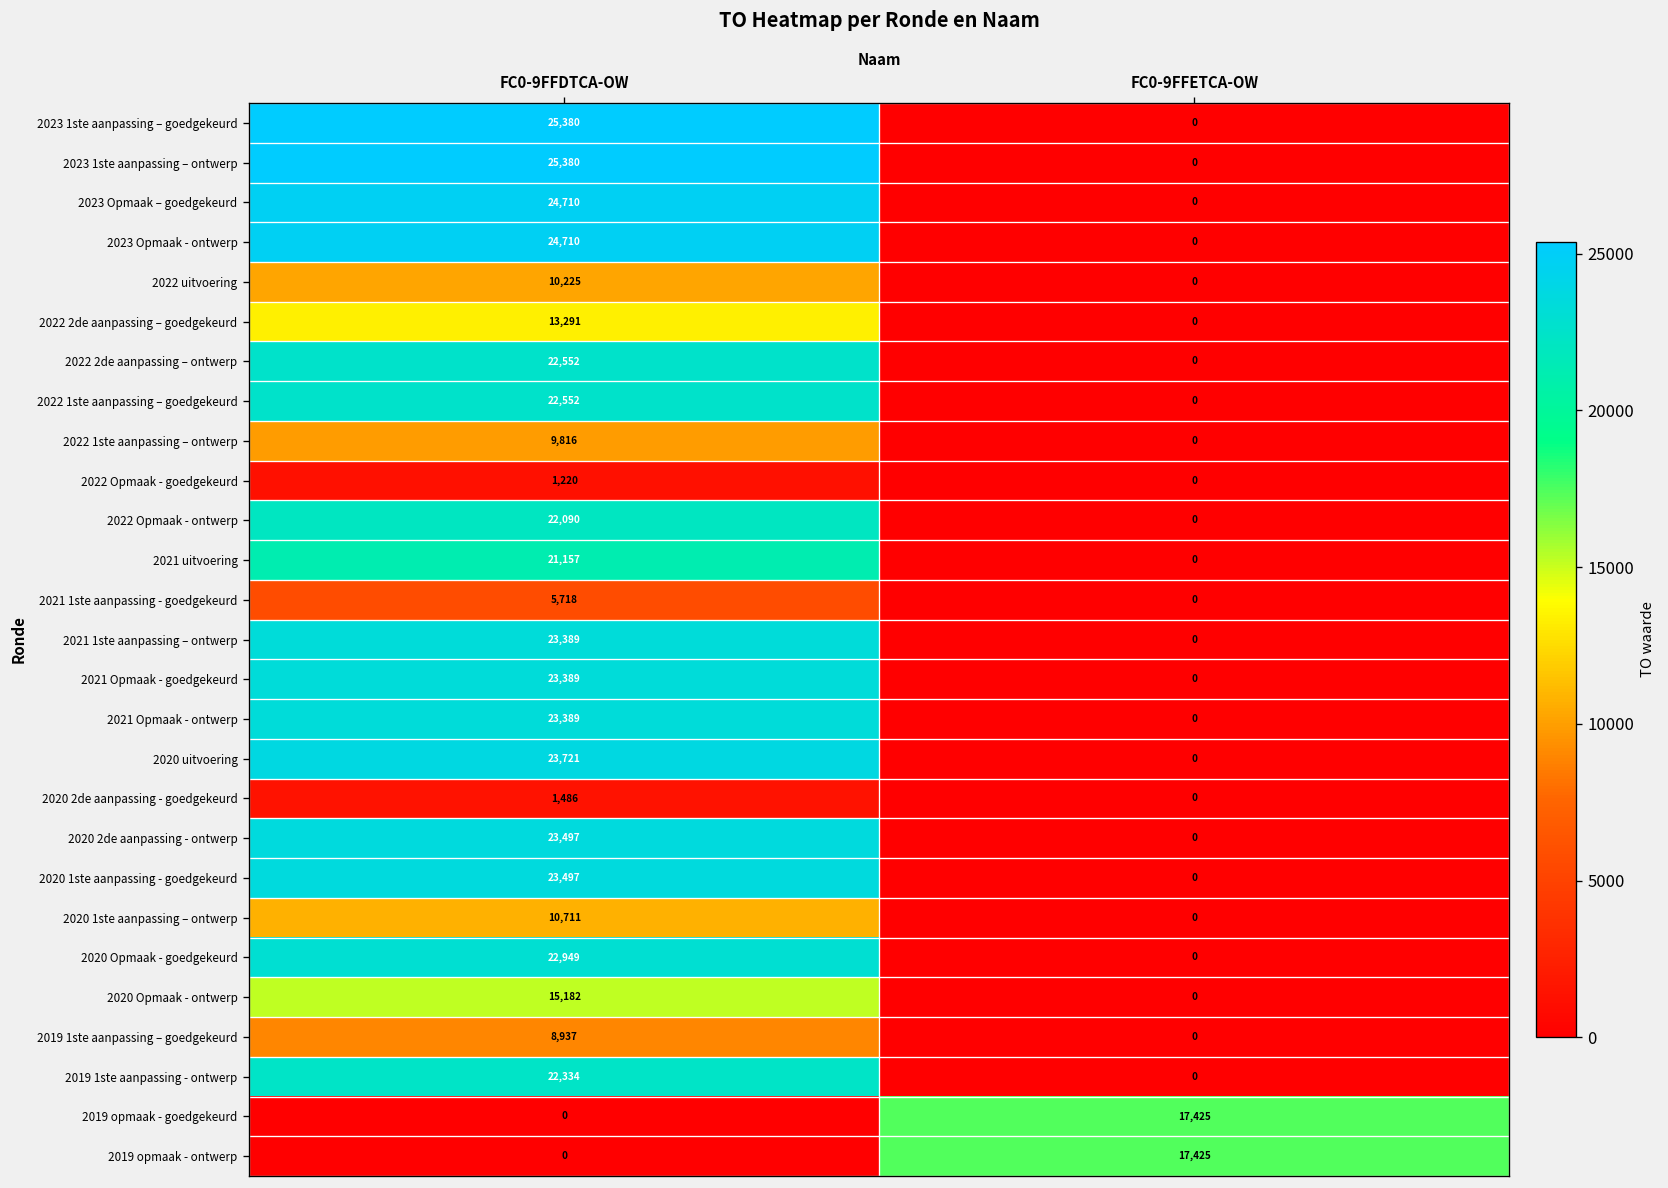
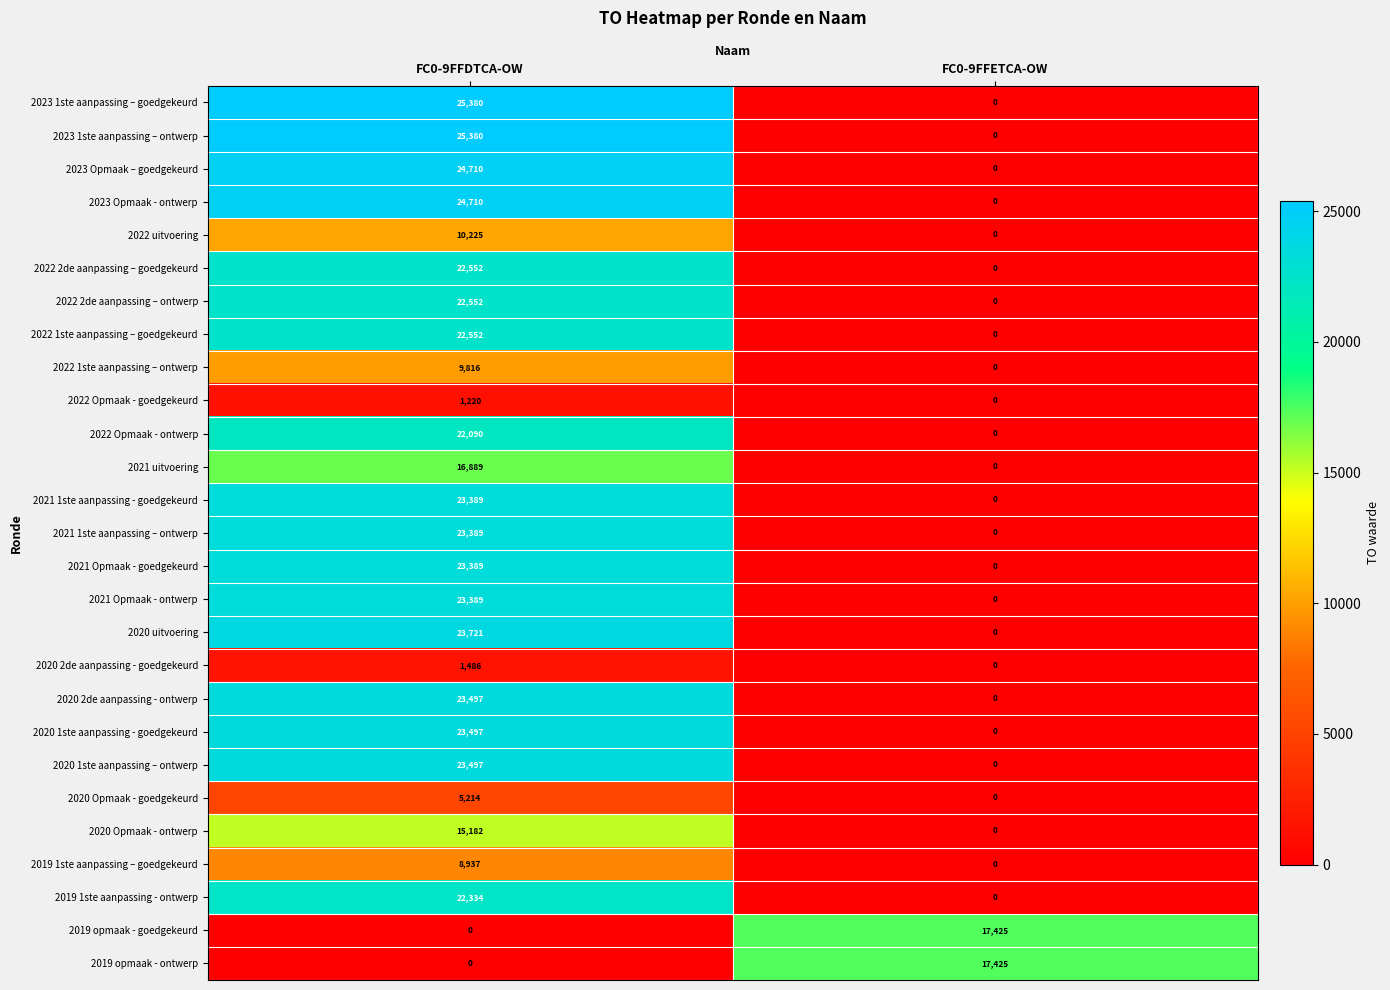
  {
    "2023 1ste aanpassing – goedgekeurd": {
      "FC0-9FFDTCA-OW": "25,380",
      "FC0-9FFETCA-OW": "0"
    },
    "2023 1ste aanpassing – ontwerp": {
      "FC0-9FFDTCA-OW": "25,380",
      "FC0-9FFETCA-OW": "0"
    },
    "2023 Opmaak – goedgekeurd": {
      "FC0-9FFDTCA-OW": "24,710",
      "FC0-9FFETCA-OW": "0"
    },
    "2023 Opmaak - ontwerp": {
      "FC0-9FFDTCA-OW": "24,710",
      "FC0-9FFETCA-OW": "0"
    },
    "2022 uitvoering": {
      "FC0-9FFDTCA-OW": "10,225",
      "FC0-9FFETCA-OW": "0"
    },
    "2022 2de aanpassing – goedgekeurd": {
-     "FC0-9FFDTCA-OW": "13,291",
+     "FC0-9FFDTCA-OW": "22,552",
      "FC0-9FFETCA-OW": "0"
    },
    "2022 2de aanpassing – ontwerp": {
      "FC0-9FFDTCA-OW": "22,552",
      "FC0-9FFETCA-OW": "0"
    },
    "2022 1ste aanpassing – goedgekeurd": {
      "FC0-9FFDTCA-OW": "22,552",
      "FC0-9FFETCA-OW": "0"
    },
    "2022 1ste aanpassing – ontwerp": {
      "FC0-9FFDTCA-OW": "9,816",
      "FC0-9FFETCA-OW": "0"
    },
    "2022 Opmaak - goedgekeurd": {
      "FC0-9FFDTCA-OW": "1,220",
      "FC0-9FFETCA-OW": "0"
    },
    "2022 Opmaak - ontwerp": {
      "FC0-9FFDTCA-OW": "22,090",
      "FC0-9FFETCA-OW": "0"
    },
    "2021 uitvoering": {
-     "FC0-9FFDTCA-OW": "21,157",
+     "FC0-9FFDTCA-OW": "16,889",
      "FC0-9FFETCA-OW": "0"
    },
    "2021 1ste aanpassing - goedgekeurd": {
-     "FC0-9FFDTCA-OW": "5,718",
+     "FC0-9FFDTCA-OW": "23,389",
      "FC0-9FFETCA-OW": "0"
    },
    "2021 1ste aanpassing – ontwerp": {
      "FC0-9FFDTCA-OW": "23,389",
      "FC0-9FFETCA-OW": "0"
    },
    "2021 Opmaak - goedgekeurd": {
      "FC0-9FFDTCA-OW": "23,389",
      "FC0-9FFETCA-OW": "0"
    },
    "2021 Opmaak - ontwerp": {
      "FC0-9FFDTCA-OW": "23,389",
      "FC0-9FFETCA-OW": "0"
    },
    "2020 uitvoering": {
      "FC0-9FFDTCA-OW": "23,721",
      "FC0-9FFETCA-OW": "0"
    },
    "2020 2de aanpassing - goedgekeurd": {
      "FC0-9FFDTCA-OW": "1,486",
      "FC0-9FFETCA-OW": "0"
    },
    "2020 2de aanpassing - ontwerp": {
      "FC0-9FFDTCA-OW": "23,497",
      "FC0-9FFETCA-OW": "0"
    },
    "2020 1ste aanpassing - goedgekeurd": {
      "FC0-9FFDTCA-OW": "23,497",
      "FC0-9FFETCA-OW": "0"
    },
    "2020 1ste aanpassing – ontwerp": {
-     "FC0-9FFDTCA-OW": "10,711",
+     "FC0-9FFDTCA-OW": "23,497",
      "FC0-9FFETCA-OW": "0"
    },
    "2020 Opmaak - goedgekeurd": {
-     "FC0-9FFDTCA-OW": "22,949",
+     "FC0-9FFDTCA-OW": "5,214",
      "FC0-9FFETCA-OW": "0"
    },
    "2020 Opmaak - ontwerp": {
      "FC0-9FFDTCA-OW": "15,182",
      "FC0-9FFETCA-OW": "0"
    },
    "2019 1ste aanpassing – goedgekeurd": {
      "FC0-9FFDTCA-OW": "8,937",
      "FC0-9FFETCA-OW": "0"
    },
    "2019 1ste aanpassing - ontwerp": {
      "FC0-9FFDTCA-OW": "22,334",
      "FC0-9FFETCA-OW": "0"
    },
    "2019 opmaak - goedgekeurd": {
      "FC0-9FFDTCA-OW": "0",
      "FC0-9FFETCA-OW": "17,425"
    },
    "2019 opmaak - ontwerp": {
      "FC0-9FFDTCA-OW": "0",
      "FC0-9FFETCA-OW": "17,425"
    }
  }
